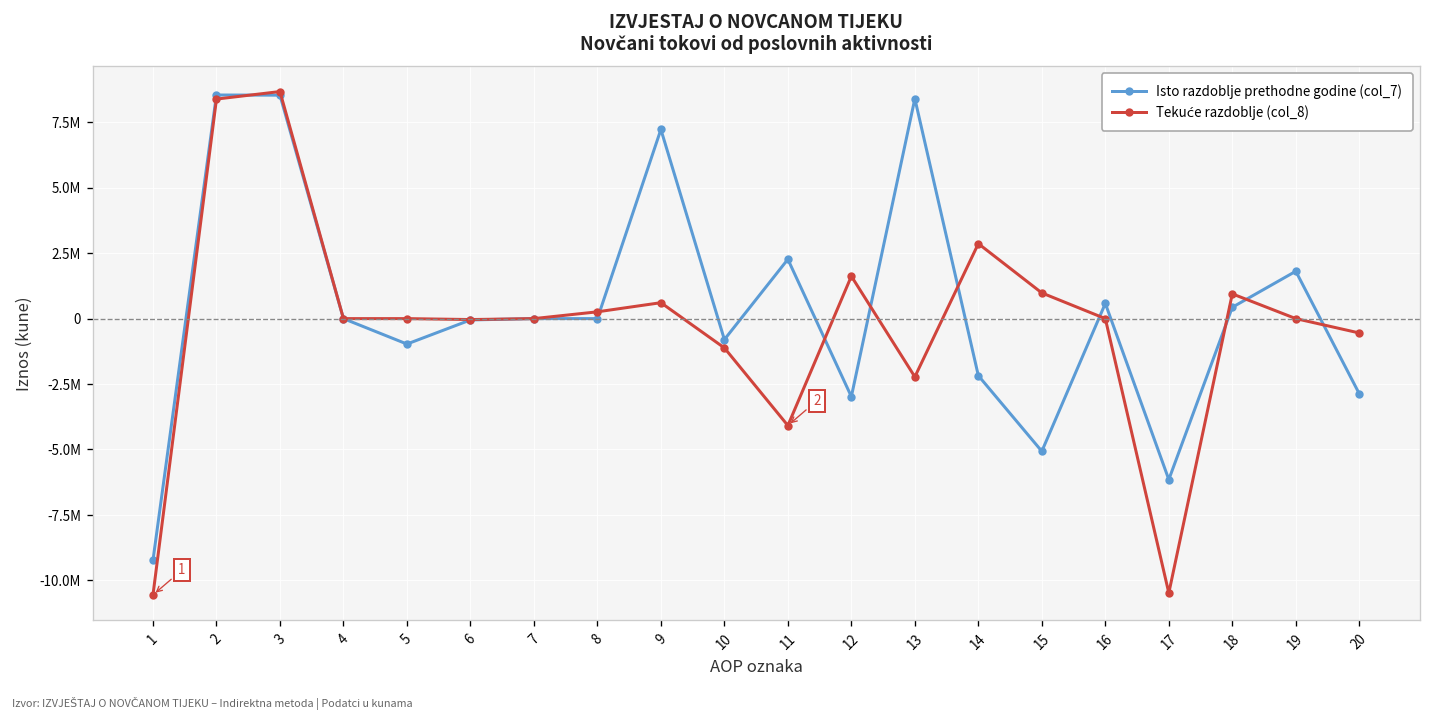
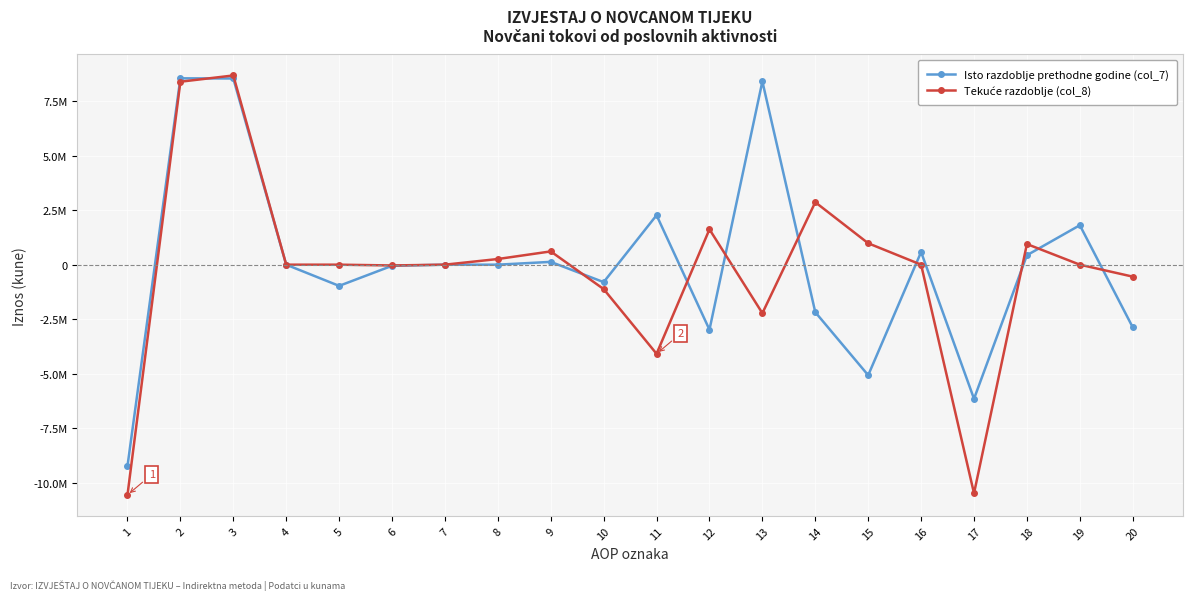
  {
    "Isto razdoblje prethodne godine (col_7)": {
      "1": -9200000,
      "2": 8500000,
      "3": 8500000,
      "5": -1000000,
      "8": 0,
-     "9": 7200000,
+     "9": 100000,
      "10": -800000,
      "11": 2300000,
      "12": -3000000,
      "13": 8400000,
      "14": -2200000,
      "15": -5100000,
      "16": 600000,
      "17": -6100000,
      "18": 400000,
      "19": 1800000,
      "20": -2900000
    },
    "Tekuće razdoblje (col_8)": {
      "2": 8400000,
      "3": 8700000,
      "5": 0,
      "8": 300000,
      "9": 600000,
      "10": -1100000,
      "12": 1600000,
      "13": -2200000,
      "14": 2900000,
      "15": 1000000,
      "16": 0,
      "17": -10500000,
      "18": 900000,
      "19": 0,
      "20": -500000
    }
  }
